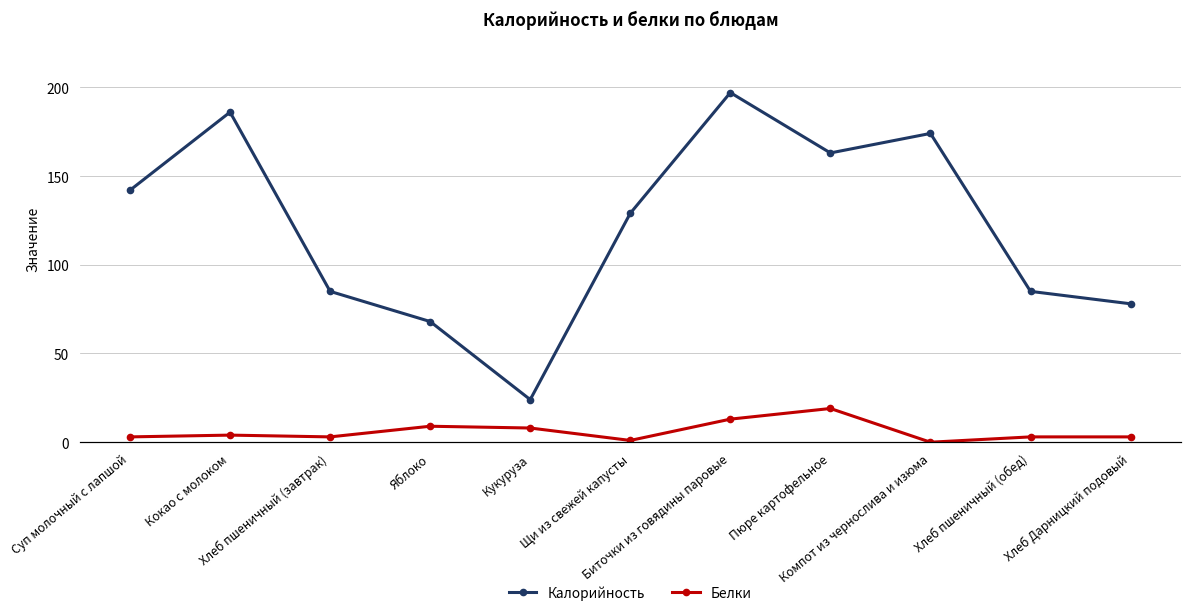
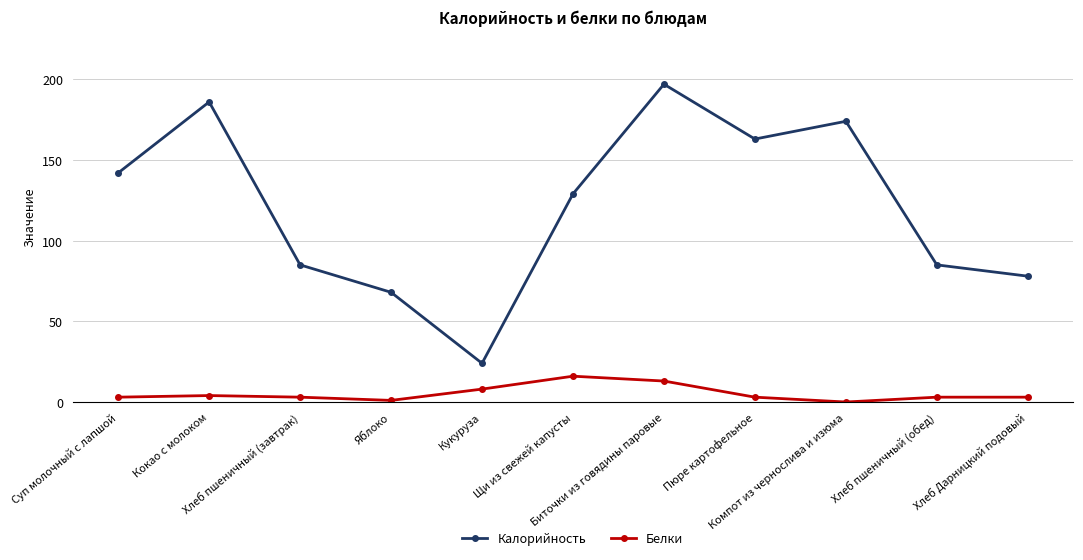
  {
    "Калорийность": {
      "Суп молочный с лапшой": 142,
      "Кокао с молоком": 186,
      "Хлеб пшеничный (завтрак)": 85,
      "Яблоко": 68,
      "Кукуруза": 24,
      "Щи из свежей капусты": 129,
      "Биточки из говядины паровые": 197,
      "Пюре картофельное": 163,
      "Компот из чернослива и изюма": 174,
      "Хлеб пшеничный (обед)": 85,
      "Хлеб Дарницкий подовый": 78
    },
    "Белки": {
      "Суп молочный с лапшой": 3,
      "Кокао с молоком": 4,
      "Хлеб пшеничный (завтрак)": 3,
-     "Яблоко": 9,
+     "Яблоко": 1,
      "Кукуруза": 8,
-     "Щи из свежей капусты": 1,
+     "Щи из свежей капусты": 16,
      "Биточки из говядины паровые": 13,
-     "Пюре картофельное": 19,
+     "Пюре картофельное": 3,
      "Компот из чернослива и изюма": 0,
      "Хлеб пшеничный (обед)": 3,
      "Хлеб Дарницкий подовый": 3
    }
  }
